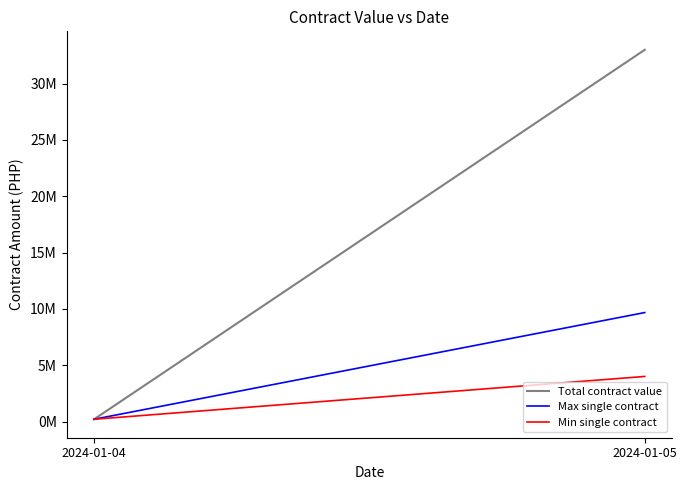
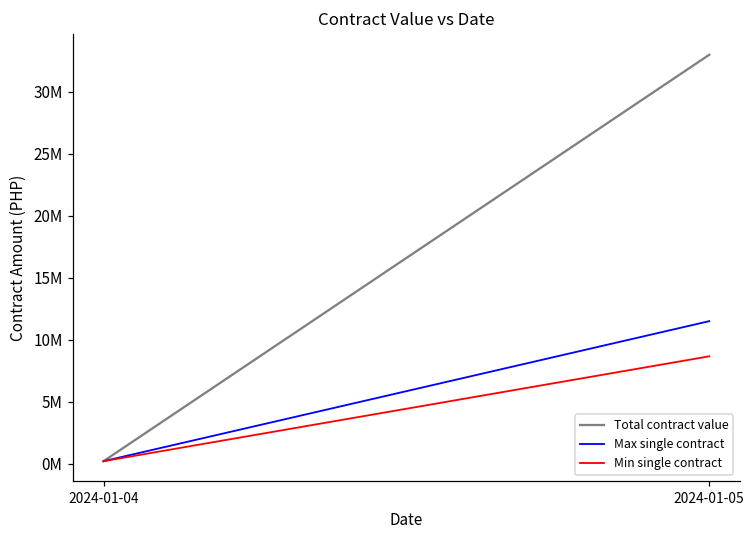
  {
    "Total contract value": {
      "2024-01-05": 33000000
    },
    "Max single contract": {
-     "2024-01-05": 9700000
+     "2024-01-05": 11500000
    },
    "Min single contract": {
-     "2024-01-05": 4000000
+     "2024-01-05": 8700000
    }
  }
